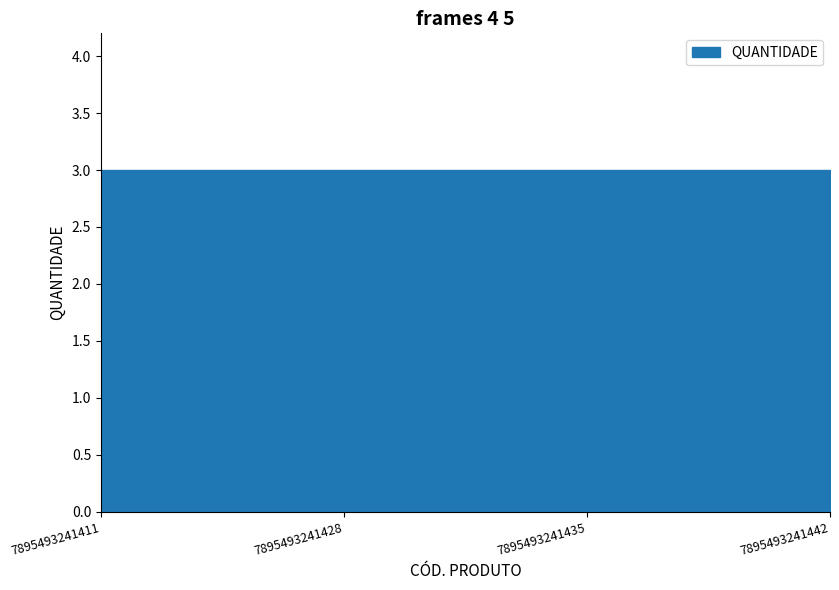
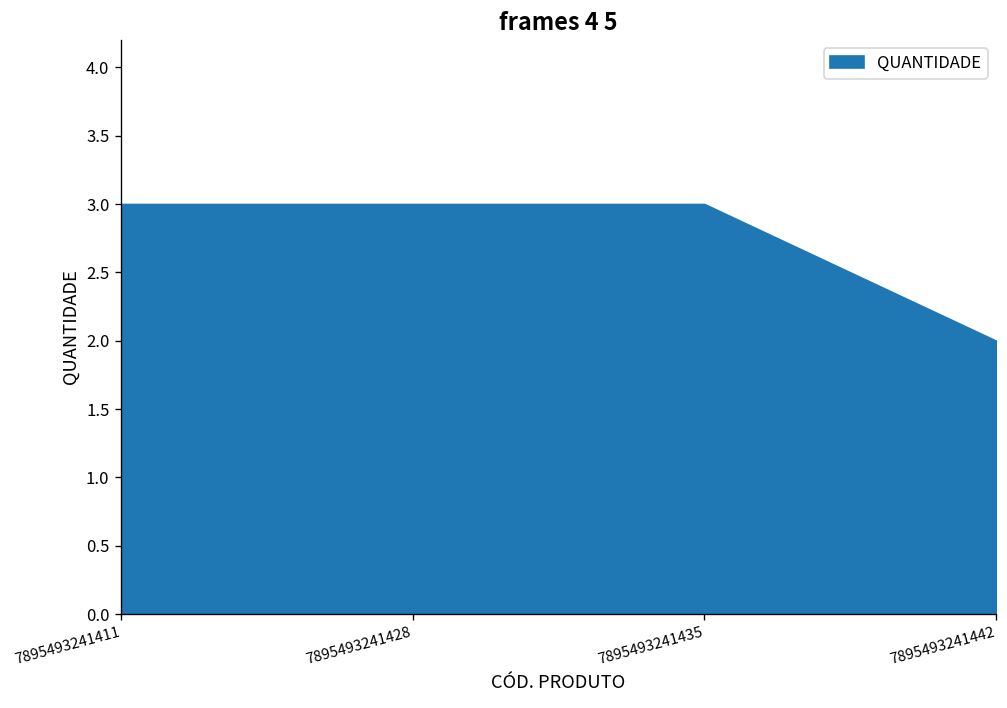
  {
    "7895493241411": 3,
    "7895493241428": 3,
    "7895493241435": 3,
-   "7895493241442": 3
+   "7895493241442": 2
  }
